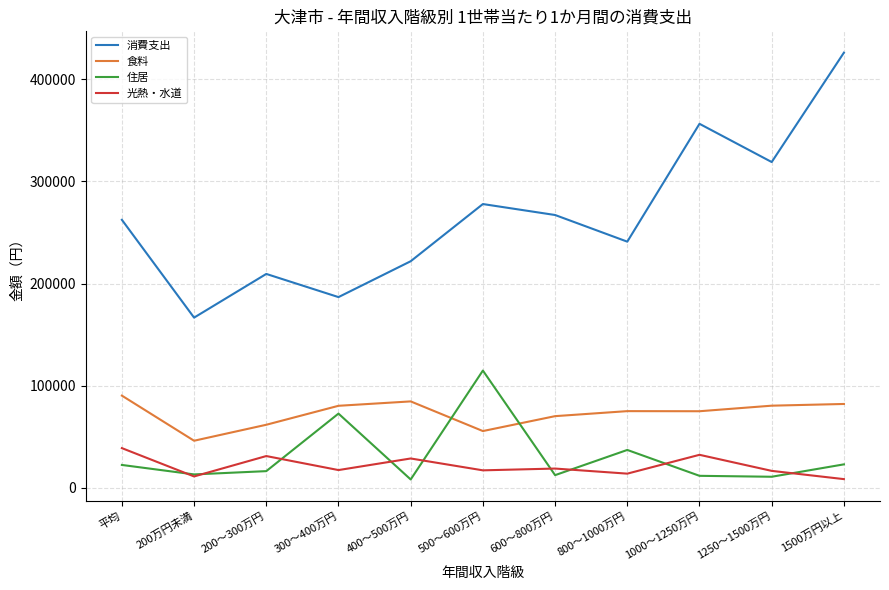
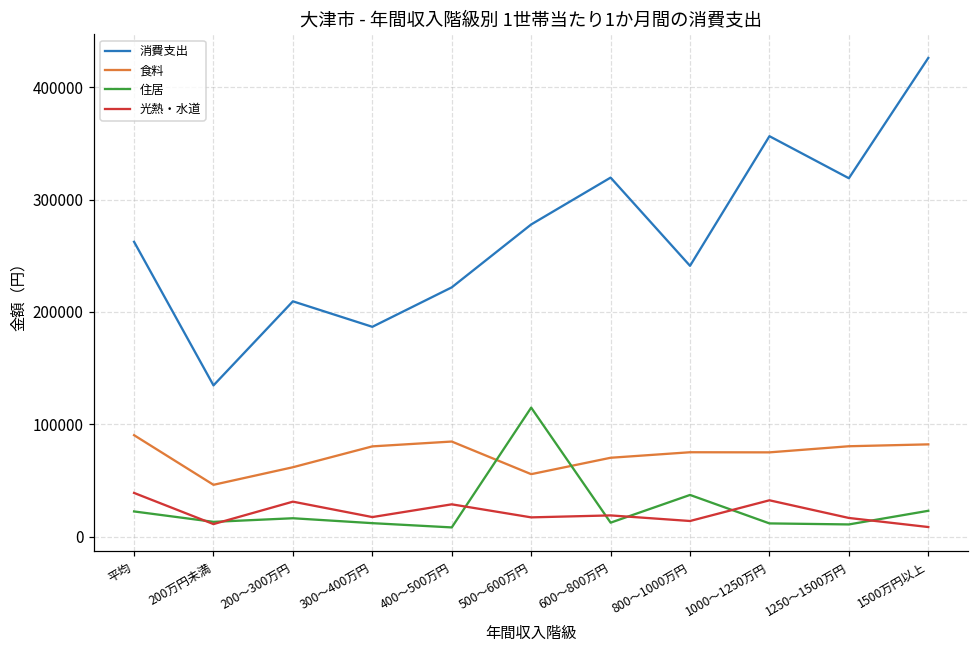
  {
    "消費支出": {
      "平均": 262000,
-     "200万円未満": 167000,
+     "200万円未満": 135000,
      "200～300万円": 209000,
      "300～400万円": 187000,
      "400～500万円": 222000,
      "500～600万円": 278000,
-     "600～800万円": 267000,
+     "600～800万円": 320000,
      "800～1000万円": 241000,
      "1000～1250万円": 356000,
      "1250～1500万円": 319000,
      "1500万円以上": 426000
    },
    "食料": {
      "平均": 90000,
      "200万円未満": 46000,
      "200～300万円": 62000,
      "300～400万円": 80000,
      "400～500万円": 85000,
      "500～600万円": 56000,
      "600～800万円": 70000,
      "800～1000万円": 75000,
      "1000～1250万円": 75000,
      "1250～1500万円": 80000,
      "1500万円以上": 82000
    },
    "住居": {
      "平均": 22000,
      "200～300万円": 16000,
-     "300～400万円": 73000,
+     "300～400万円": 12000,
      "400～500万円": 8000,
      "500～600万円": 115000,
      "600～800万円": 12000,
      "800～1000万円": 37000,
      "1000～1250万円": 12000,
      "1250～1500万円": 11000,
      "1500万円以上": 23000
    },
    "光熱・水道": {
      "平均": 39000,
      "200～300万円": 31000,
      "300～400万円": 17000,
      "400～500万円": 29000,
      "500～600万円": 17000,
      "600～800万円": 19000,
      "800～1000万円": 14000,
      "1000～1250万円": 32000,
      "1250～1500万円": 17000,
      "1500万円以上": 8000
    }
  }
